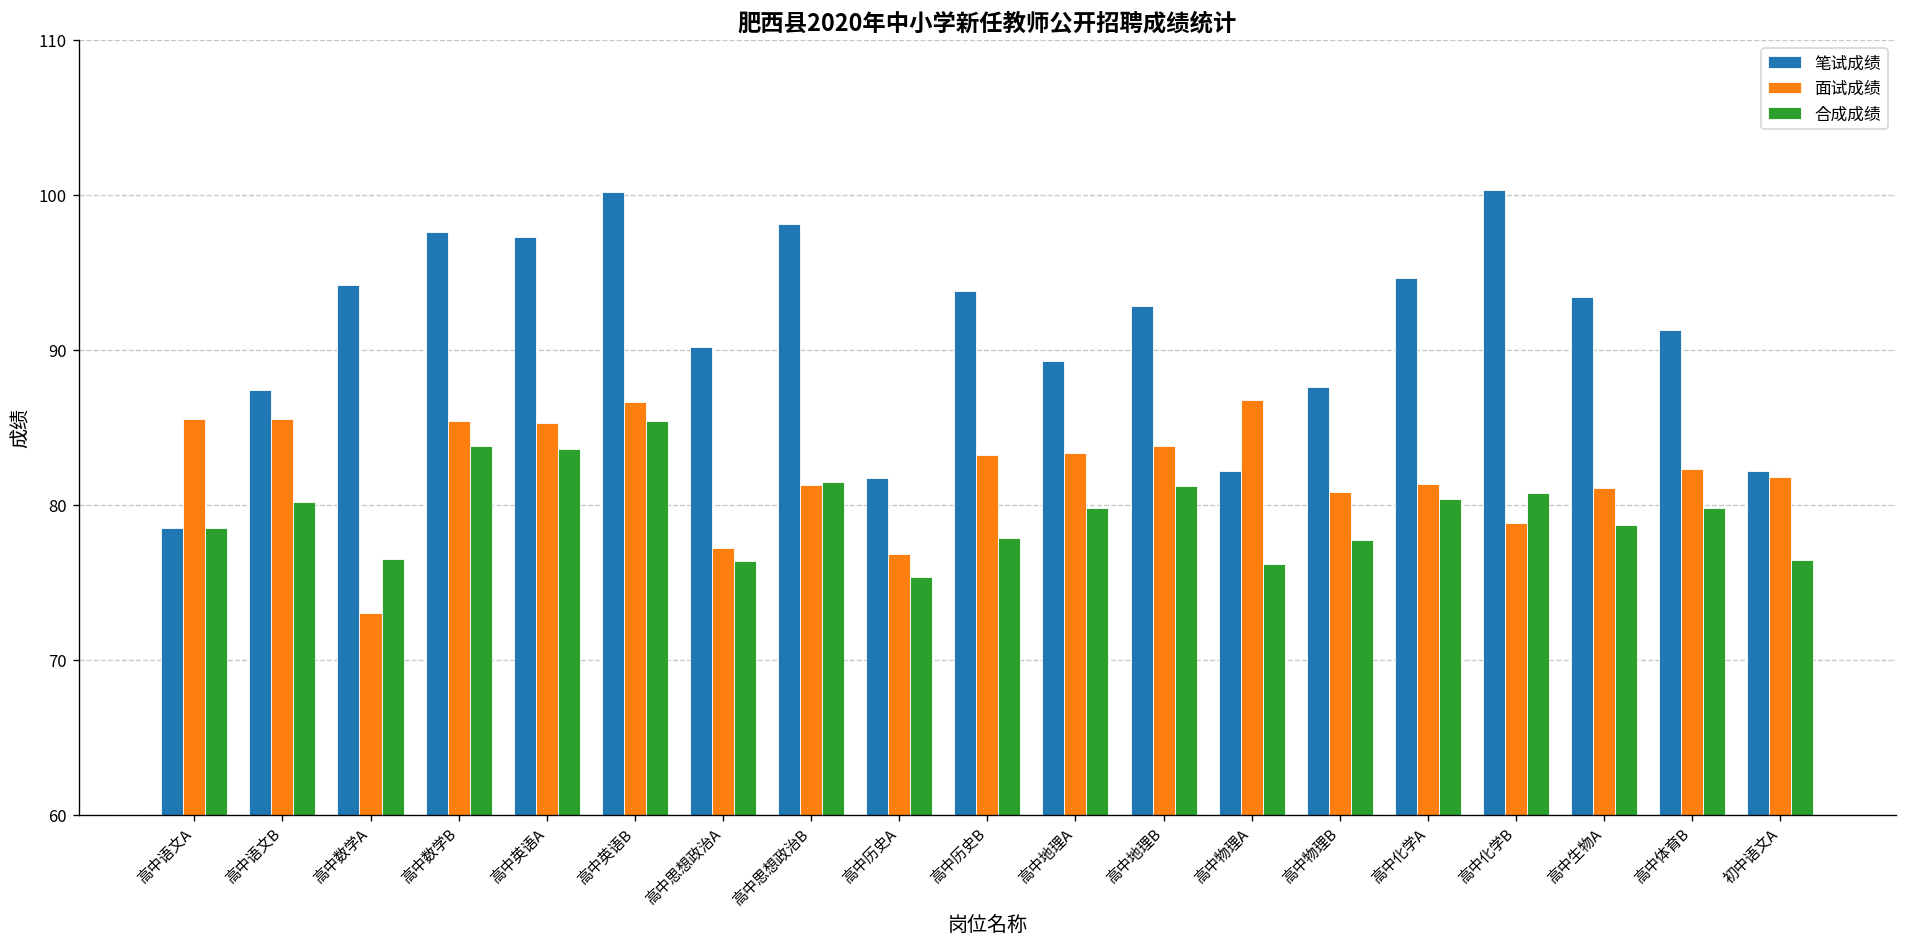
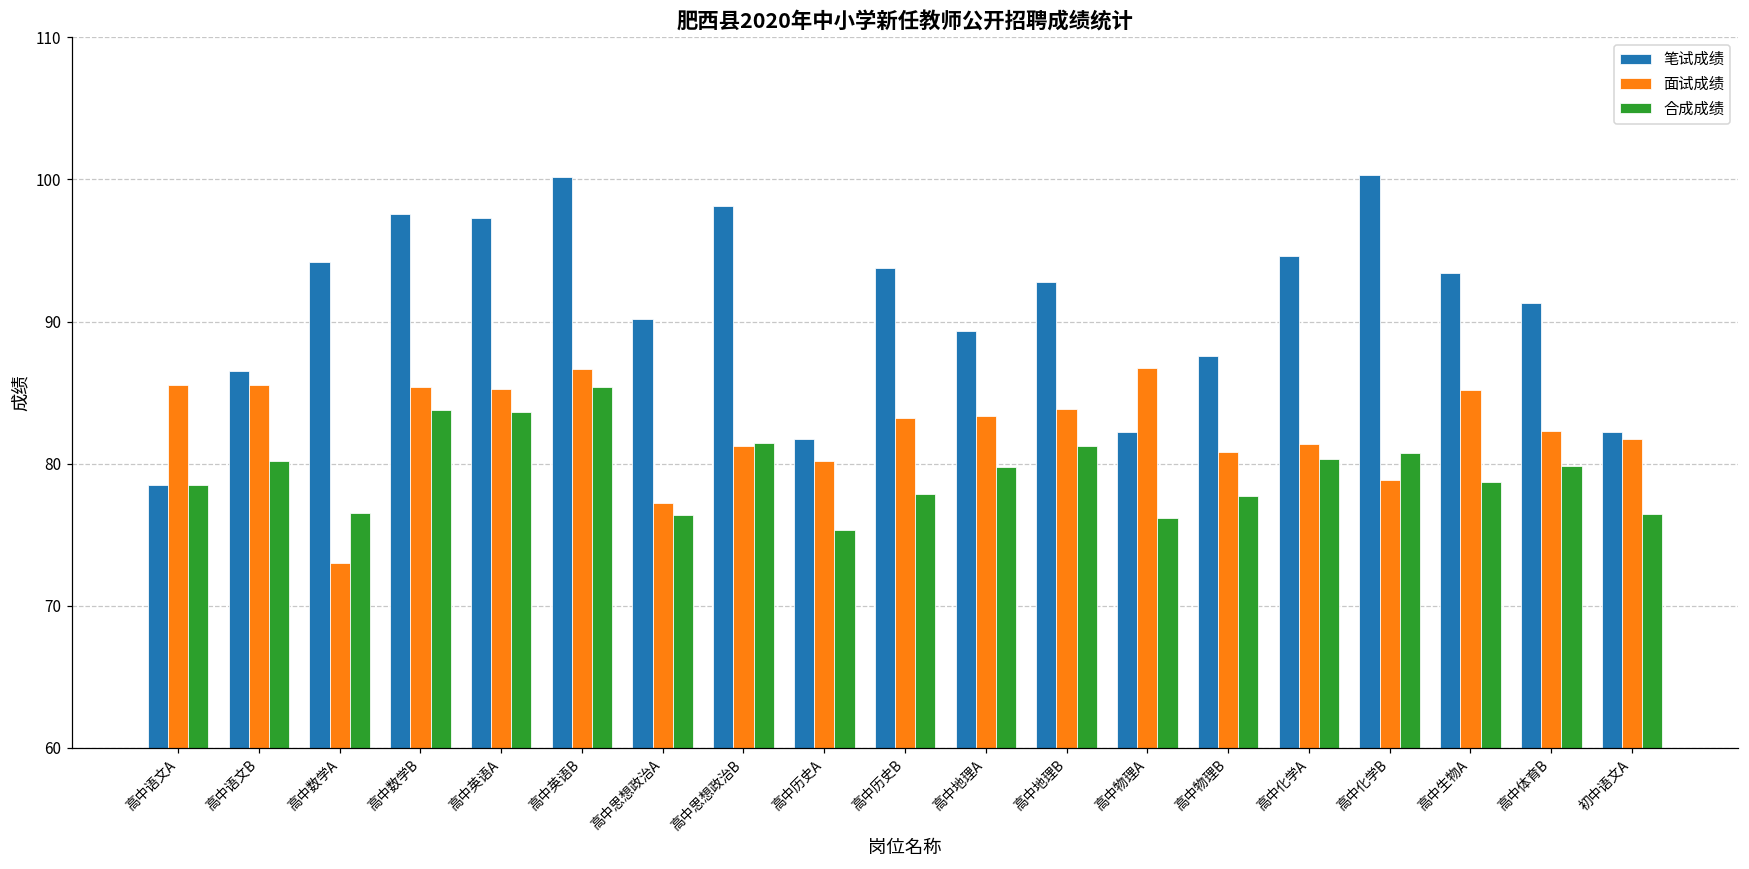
  {
    "笔试成绩": {
      "高中语文A": 78.5,
-     "高中语文B": 87.4,
+     "高中语文B": 86.5,
      "高中数学A": 94.2,
      "高中数学B": 97.6,
      "高中英语A": 97.3,
      "高中英语B": 100.2,
      "高中思想政治A": 90.2,
      "高中思想政治B": 98.1,
      "高中历史A": 81.7,
      "高中历史B": 93.8,
      "高中地理A": 89.3,
      "高中地理B": 92.8,
      "高中物理A": 82.2,
      "高中物理B": 87.6,
      "高中化学A": 94.6,
      "高中化学B": 100.3,
      "高中生物A": 93.4,
      "高中体育B": 91.3,
      "初中语文A": 82.2
    },
    "面试成绩": {
      "高中语文A": 85.5,
      "高中语文B": 85.6,
      "高中数学A": 73.0,
      "高中数学B": 85.4,
      "高中英语A": 85.3,
      "高中英语B": 86.6,
      "高中思想政治A": 77.2,
      "高中思想政治B": 81.2,
-     "高中历史A": 76.8,
+     "高中历史A": 80.2,
      "高中历史B": 83.2,
      "高中地理A": 83.4,
      "高中地理B": 83.8,
      "高中物理A": 86.8,
      "高中物理B": 80.8,
      "高中化学A": 81.4,
      "高中化学B": 78.8,
-     "高中生物A": 81.1,
+     "高中生物A": 85.2,
      "高中体育B": 82.3,
      "初中语文A": 81.8
    },
    "合成成绩": {
      "高中语文A": 78.5,
      "高中语文B": 80.2,
      "高中数学A": 76.5,
      "高中数学B": 83.8,
      "高中英语A": 83.6,
      "高中英语B": 85.4,
      "高中思想政治A": 76.4,
      "高中思想政治B": 81.4,
      "高中历史A": 75.4,
      "高中历史B": 77.9,
      "高中地理A": 79.8,
      "高中地理B": 81.2,
      "高中物理A": 76.2,
      "高中物理B": 77.7,
      "高中化学A": 80.4,
      "高中化学B": 80.7,
      "高中生物A": 78.7,
      "高中体育B": 79.8,
      "初中语文A": 76.5
    }
  }
